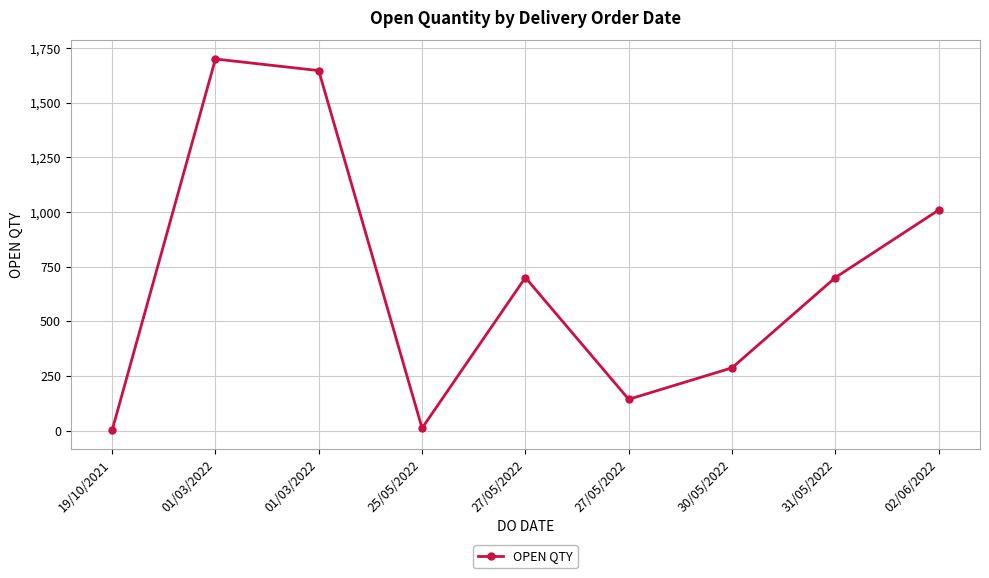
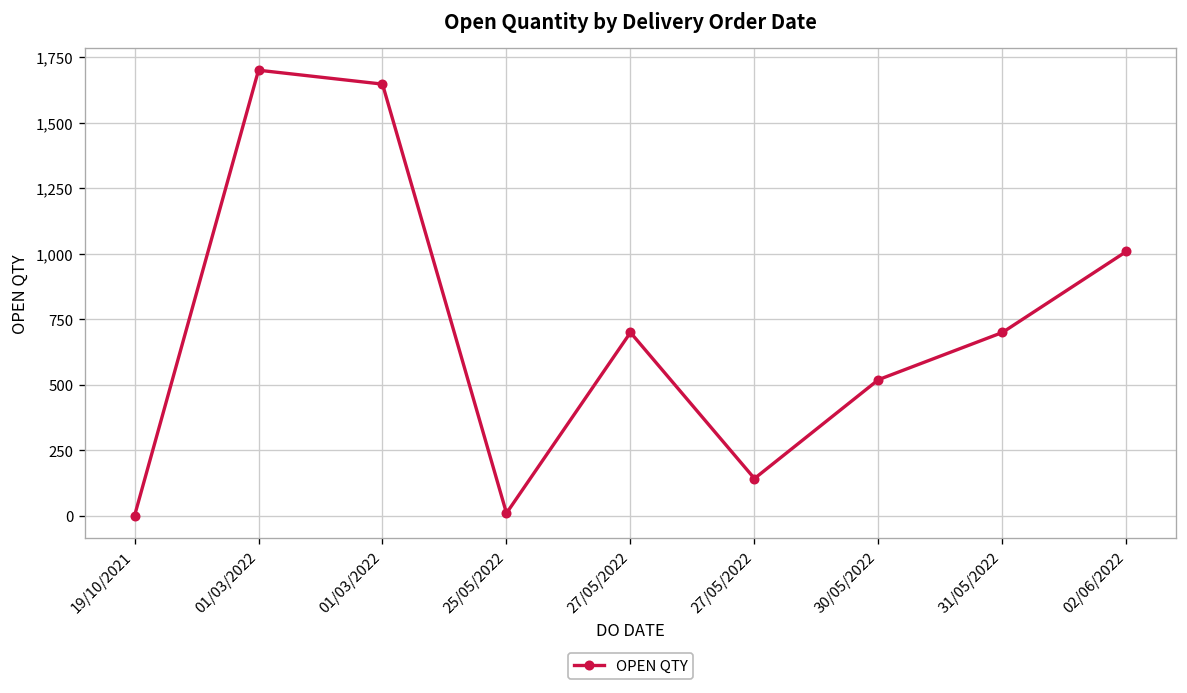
  {
    "19/10/2021": "0",
    "25/05/2022": "10",
-   "30/05/2022": "290",
+   "30/05/2022": "520",
    "31/05/2022": "700",
    "02/06/2022": "1,010"
  }
